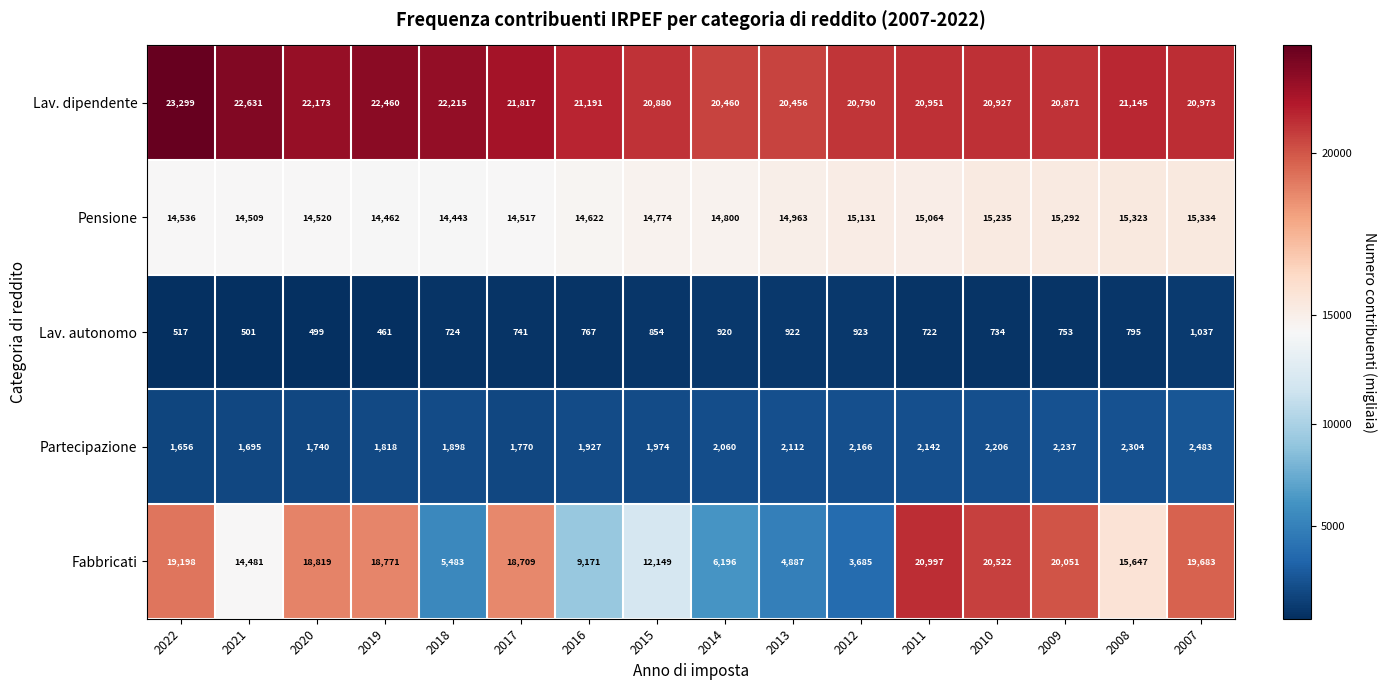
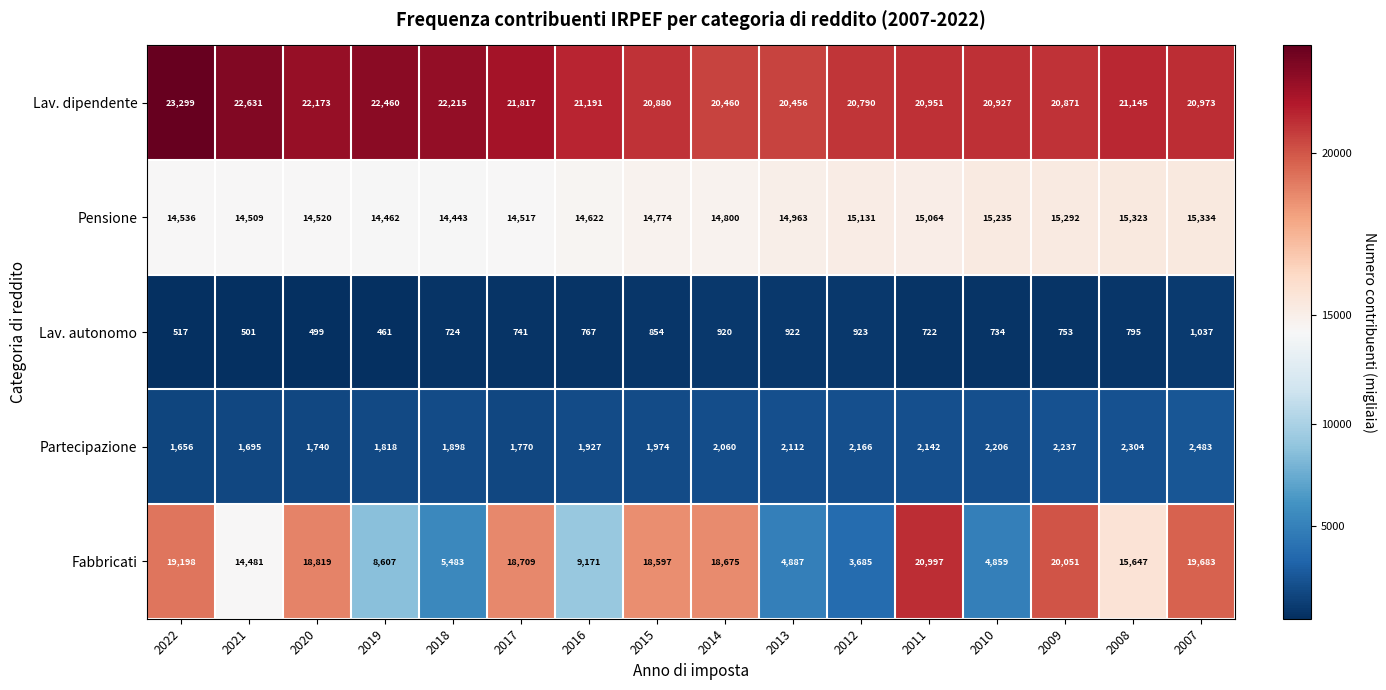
  {
    "Lav. dipendente": {
      "2022": "23,299",
      "2021": "22,631",
      "2020": "22,173",
      "2019": "22,460",
      "2018": "22,215",
      "2017": "21,817",
      "2016": "21,191",
      "2015": "20,880",
      "2014": "20,460",
      "2013": "20,456",
      "2012": "20,790",
      "2011": "20,951",
      "2010": "20,927",
      "2009": "20,871",
      "2008": "21,145",
      "2007": "20,973"
    },
    "Pensione": {
      "2022": "14,536",
      "2021": "14,509",
      "2020": "14,520",
      "2019": "14,462",
      "2018": "14,443",
      "2017": "14,517",
      "2016": "14,622",
      "2015": "14,774",
      "2014": "14,800",
      "2013": "14,963",
      "2012": "15,131",
      "2011": "15,064",
      "2010": "15,235",
      "2009": "15,292",
      "2008": "15,323",
      "2007": "15,334"
    },
    "Lav. autonomo": {
      "2022": "517",
      "2021": "501",
      "2020": "499",
      "2019": "461",
      "2018": "724",
      "2017": "741",
      "2016": "767",
      "2015": "854",
      "2014": "920",
      "2013": "922",
      "2012": "923",
      "2011": "722",
      "2010": "734",
      "2009": "753",
      "2008": "795",
      "2007": "1,037"
    },
    "Partecipazione": {
      "2022": "1,656",
      "2021": "1,695",
      "2020": "1,740",
      "2019": "1,818",
      "2018": "1,898",
      "2017": "1,770",
      "2016": "1,927",
      "2015": "1,974",
      "2014": "2,060",
      "2013": "2,112",
      "2012": "2,166",
      "2011": "2,142",
      "2010": "2,206",
      "2009": "2,237",
      "2008": "2,304",
      "2007": "2,483"
    },
    "Fabbricati": {
      "2022": "19,198",
      "2021": "14,481",
      "2020": "18,819",
-     "2019": "18,771",
+     "2019": "8,607",
      "2018": "5,483",
      "2017": "18,709",
      "2016": "9,171",
-     "2015": "12,149",
-     "2014": "6,196",
+     "2015": "18,597",
+     "2014": "18,675",
      "2013": "4,887",
      "2012": "3,685",
      "2011": "20,997",
-     "2010": "20,522",
+     "2010": "4,859",
      "2009": "20,051",
      "2008": "15,647",
      "2007": "19,683"
    }
  }
